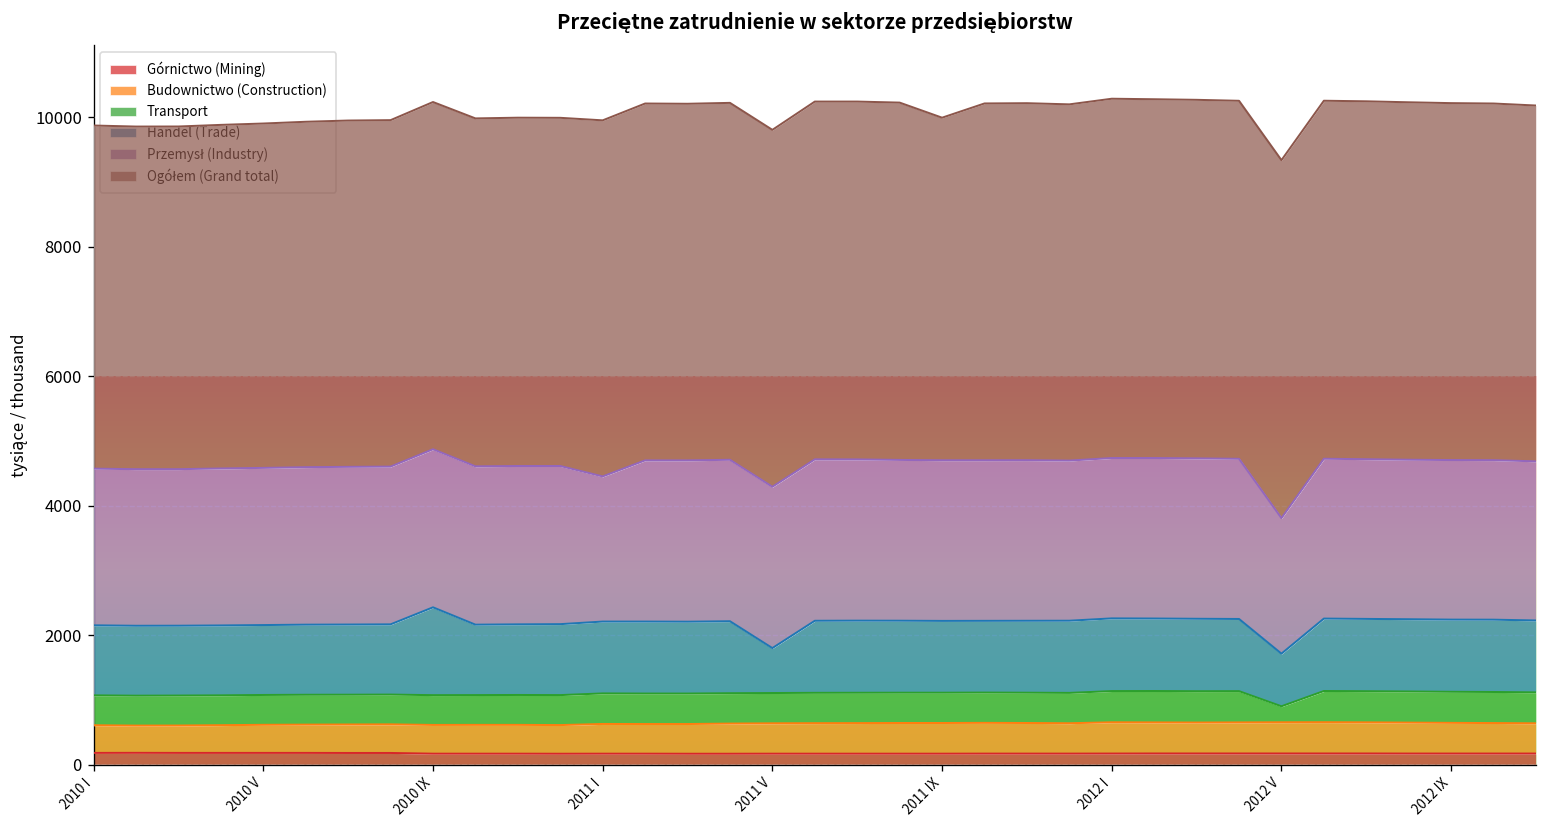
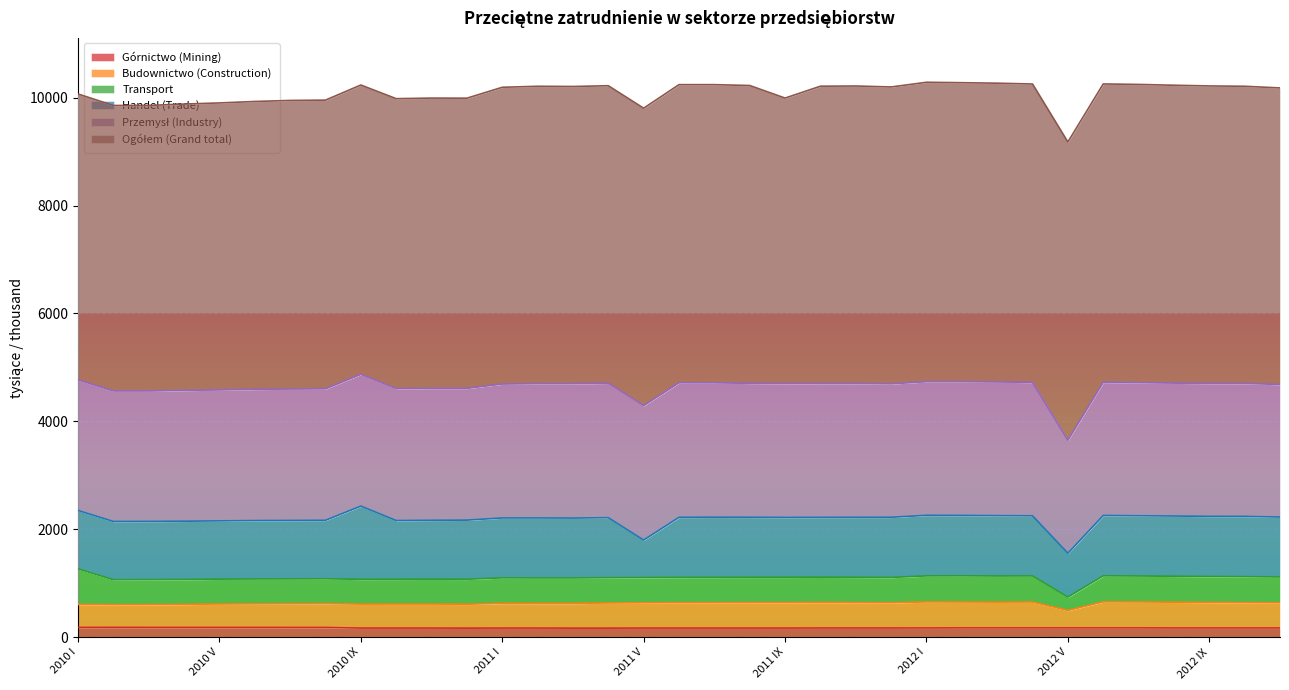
  {
    "Górnictwo (Mining)": {
      "2010 I": 200,
      "2010 V": 200,
      "2010 IX": 200,
      "2011 I": 200,
      "2011 V": 200,
      "2011 IX": 200,
      "2012 I": 200,
      "2012 V": 200,
      "2012 IX": 200
    },
    "Budownictwo (Construction)": {
      "2010 I": 400,
      "2010 V": 400,
      "2010 IX": 400,
      "2011 I": 500,
      "2011 V": 500,
      "2011 IX": 500,
      "2012 I": 500,
-     "2012 V": 500,
+     "2012 V": 300,
      "2012 IX": 500
    },
    "Transport": {
-     "2010 I": 500,
+     "2010 I": 700,
      "2010 V": 500,
      "2010 IX": 500,
      "2011 I": 500,
      "2011 V": 500,
      "2011 IX": 500,
      "2012 I": 500,
      "2012 V": 200,
      "2012 IX": 500
    },
    "Handel (Trade)": {
      "2010 I": 1100,
      "2010 V": 1100,
      "2010 IX": 1400,
      "2011 I": 1100,
      "2011 V": 700,
      "2011 IX": 1100,
      "2012 I": 1100,
      "2012 V": 800,
      "2012 IX": 1100
    },
    "Przemysł (Industry)": {
      "2010 I": 2400,
      "2010 V": 2400,
      "2010 IX": 2400,
-     "2011 I": 2200,
+     "2011 I": 2500,
      "2011 V": 2500,
      "2011 IX": 2500,
      "2012 I": 2500,
      "2012 V": 2100,
      "2012 IX": 2500
    },
    "Ogółem (Grand total)": {
      "2010 I": 5300,
      "2010 IX": 5400,
      "2011 I": 5500,
      "2011 V": 5500,
      "2011 IX": 5300,
      "2012 I": 5600,
      "2012 V": 5500,
      "2012 IX": 5500
    }
  }
